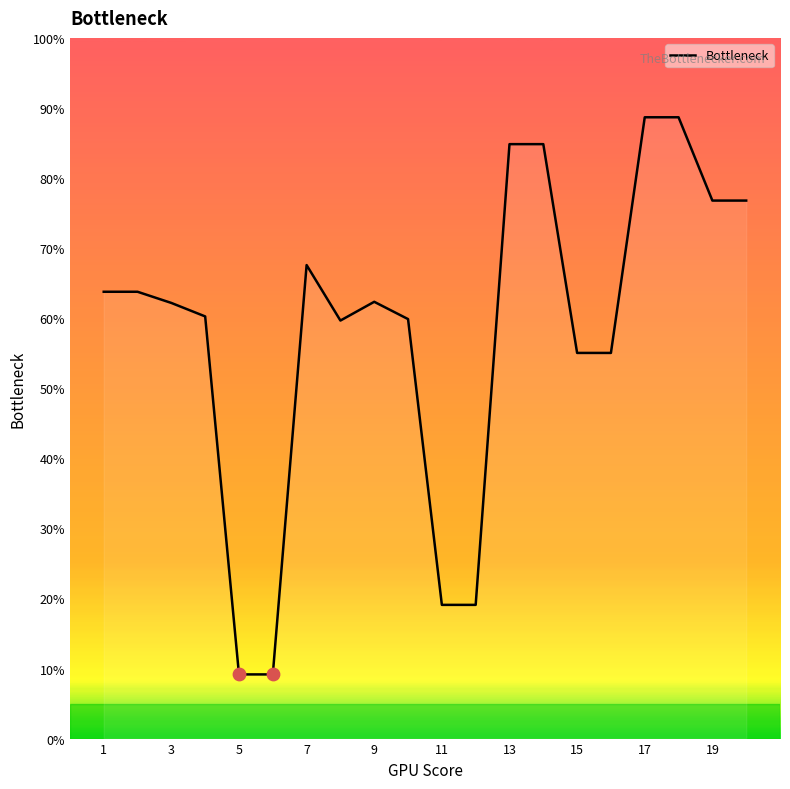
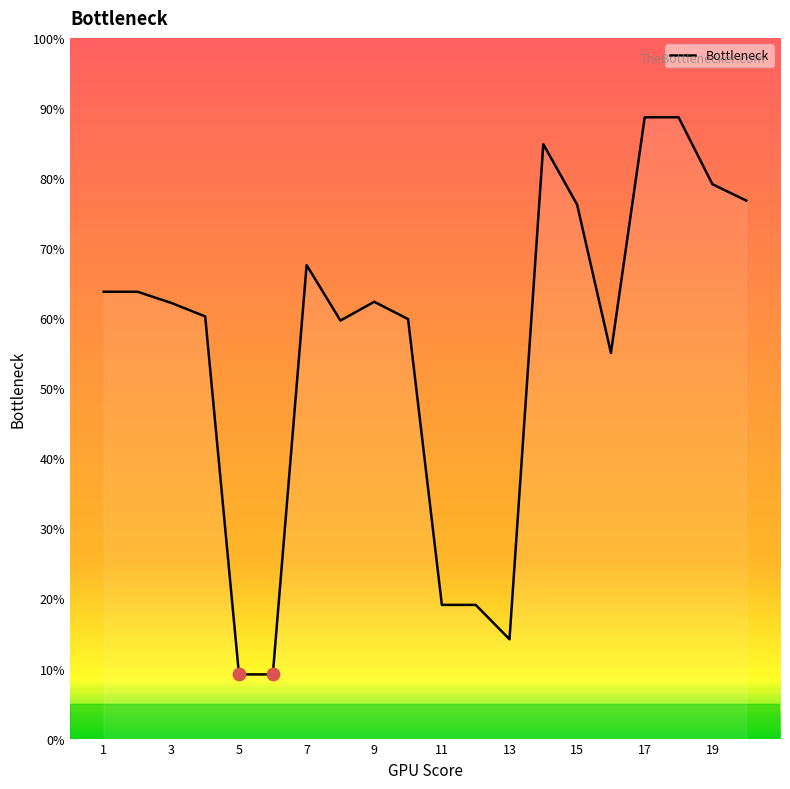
  {
    "Bottleneck": {
      "1": "64%",
      "3": "62%",
      "7": "68%",
      "9": "62%",
      "11": "19%",
-     "13": "85%",
-     "15": "55%",
+     "13": "14%",
+     "15": "76%",
      "17": "89%",
-     "19": "77%"
+     "19": "79%"
    }
  }
